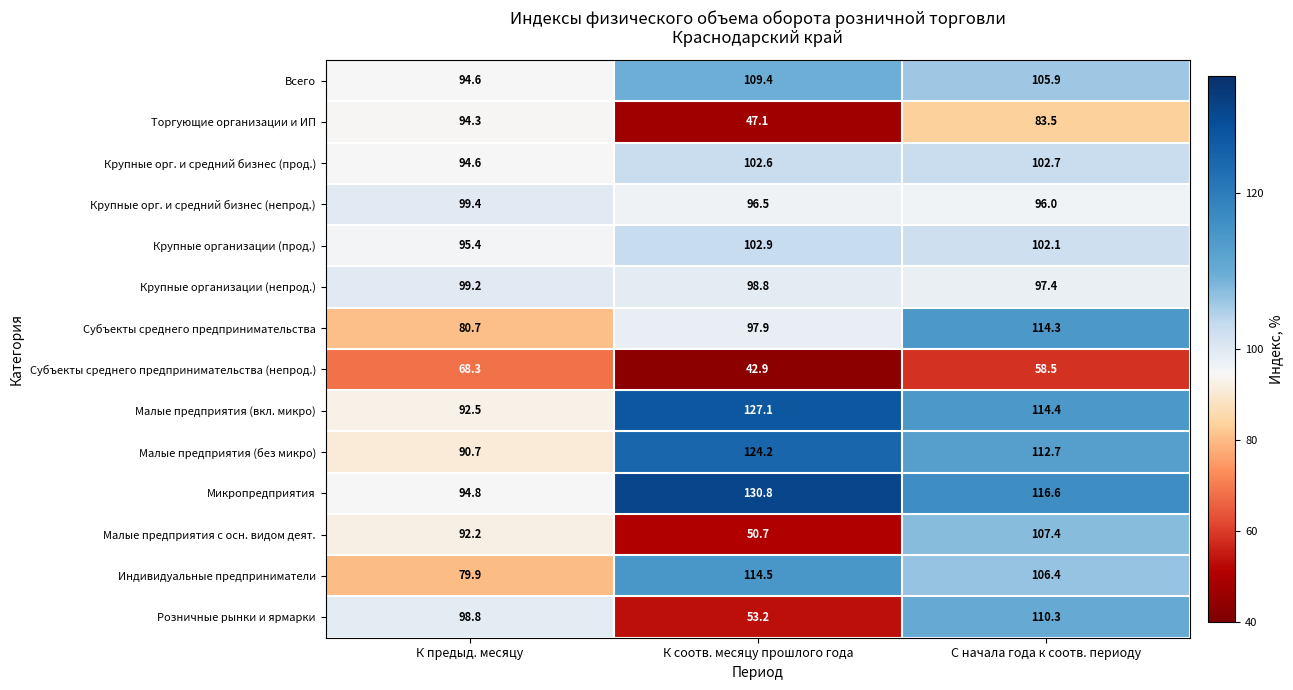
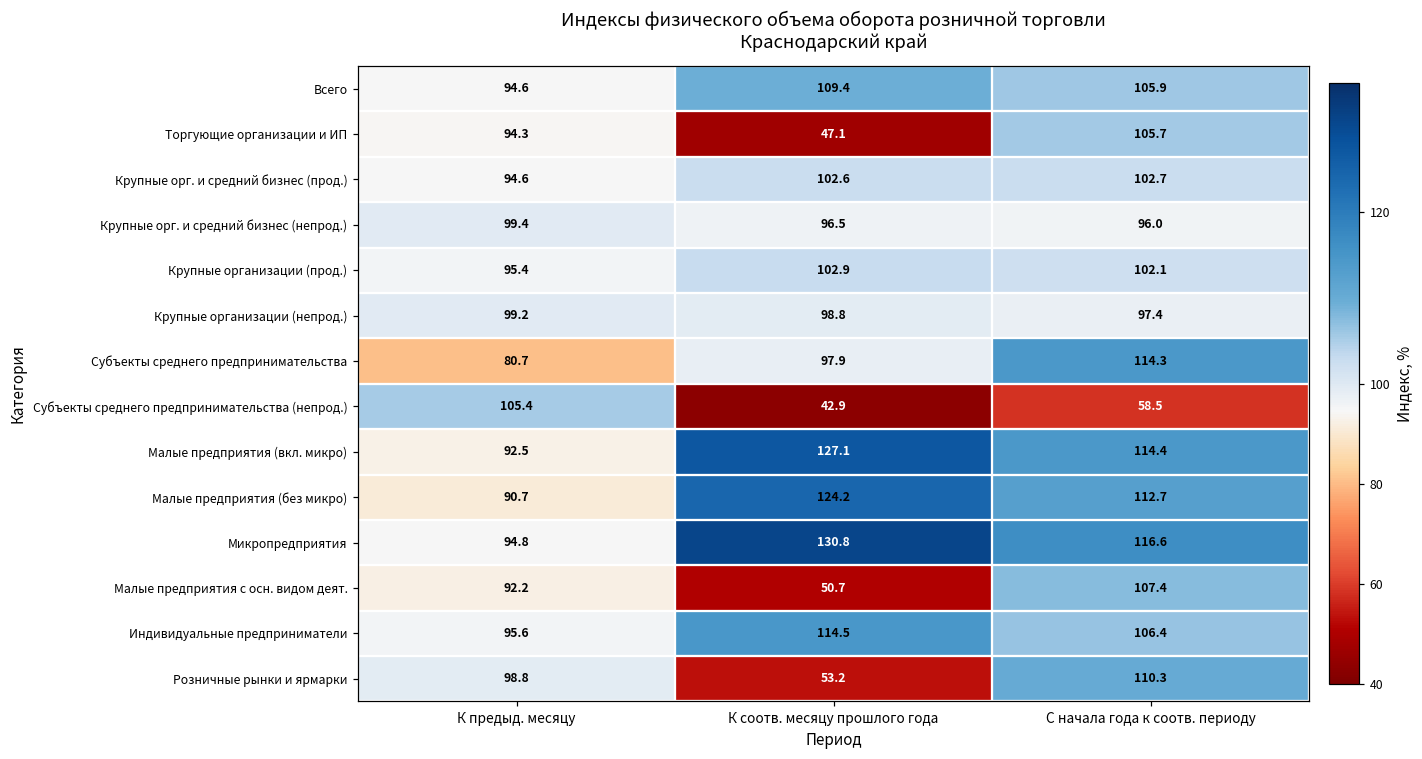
  {
    "Всего": {
      "К предыд. месяцу": 94.6,
      "К соотв. месяцу прошлого года": 109.4,
      "С начала года к соотв. периоду": 105.9
    },
    "Торгующие организации и ИП": {
      "К предыд. месяцу": 94.3,
      "К соотв. месяцу прошлого года": 47.1,
-     "С начала года к соотв. периоду": 83.5
+     "С начала года к соотв. периоду": 105.7
    },
    "Крупные орг. и средний бизнес (прод.)": {
      "К предыд. месяцу": 94.6,
      "К соотв. месяцу прошлого года": 102.6,
      "С начала года к соотв. периоду": 102.7
    },
    "Крупные орг. и средний бизнес (непрод.)": {
      "К предыд. месяцу": 99.4,
      "К соотв. месяцу прошлого года": 96.5,
      "С начала года к соотв. периоду": 96.0
    },
    "Крупные организации (прод.)": {
      "К предыд. месяцу": 95.4,
      "К соотв. месяцу прошлого года": 102.9,
      "С начала года к соотв. периоду": 102.1
    },
    "Крупные организации (непрод.)": {
      "К предыд. месяцу": 99.2,
      "К соотв. месяцу прошлого года": 98.8,
      "С начала года к соотв. периоду": 97.4
    },
    "Субъекты среднего предпринимательства": {
      "К предыд. месяцу": 80.7,
      "К соотв. месяцу прошлого года": 97.9,
      "С начала года к соотв. периоду": 114.3
    },
    "Субъекты среднего предпринимательства (непрод.)": {
-     "К предыд. месяцу": 68.3,
+     "К предыд. месяцу": 105.4,
      "К соотв. месяцу прошлого года": 42.9,
      "С начала года к соотв. периоду": 58.5
    },
    "Малые предприятия (вкл. микро)": {
      "К предыд. месяцу": 92.5,
      "К соотв. месяцу прошлого года": 127.1,
      "С начала года к соотв. периоду": 114.4
    },
    "Малые предприятия (без микро)": {
      "К предыд. месяцу": 90.7,
      "К соотв. месяцу прошлого года": 124.2,
      "С начала года к соотв. периоду": 112.7
    },
    "Микропредприятия": {
      "К предыд. месяцу": 94.8,
      "К соотв. месяцу прошлого года": 130.8,
      "С начала года к соотв. периоду": 116.6
    },
    "Малые предприятия с осн. видом деят.": {
      "К предыд. месяцу": 92.2,
      "К соотв. месяцу прошлого года": 50.7,
      "С начала года к соотв. периоду": 107.4
    },
    "Индивидуальные предприниматели": {
-     "К предыд. месяцу": 79.9,
+     "К предыд. месяцу": 95.6,
      "К соотв. месяцу прошлого года": 114.5,
      "С начала года к соотв. периоду": 106.4
    },
    "Розничные рынки и ярмарки": {
      "К предыд. месяцу": 98.8,
      "К соотв. месяцу прошлого года": 53.2,
      "С начала года к соотв. периоду": 110.3
    }
  }
